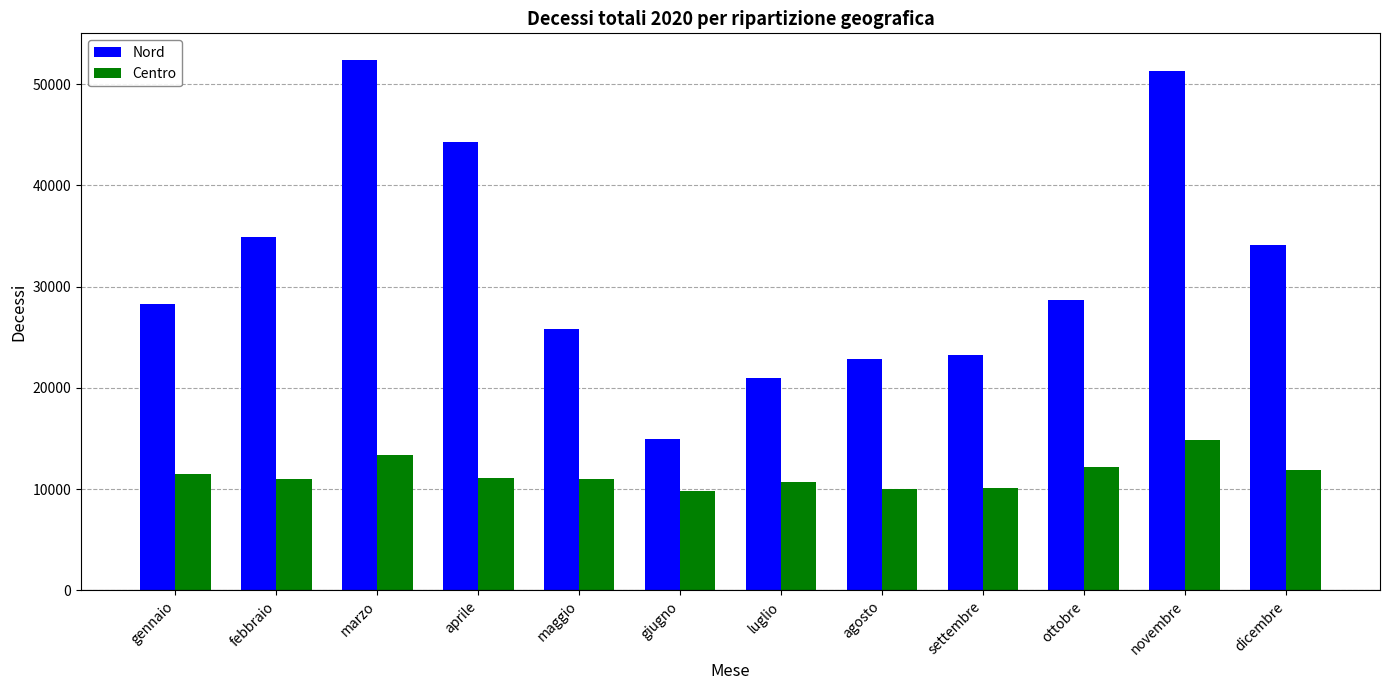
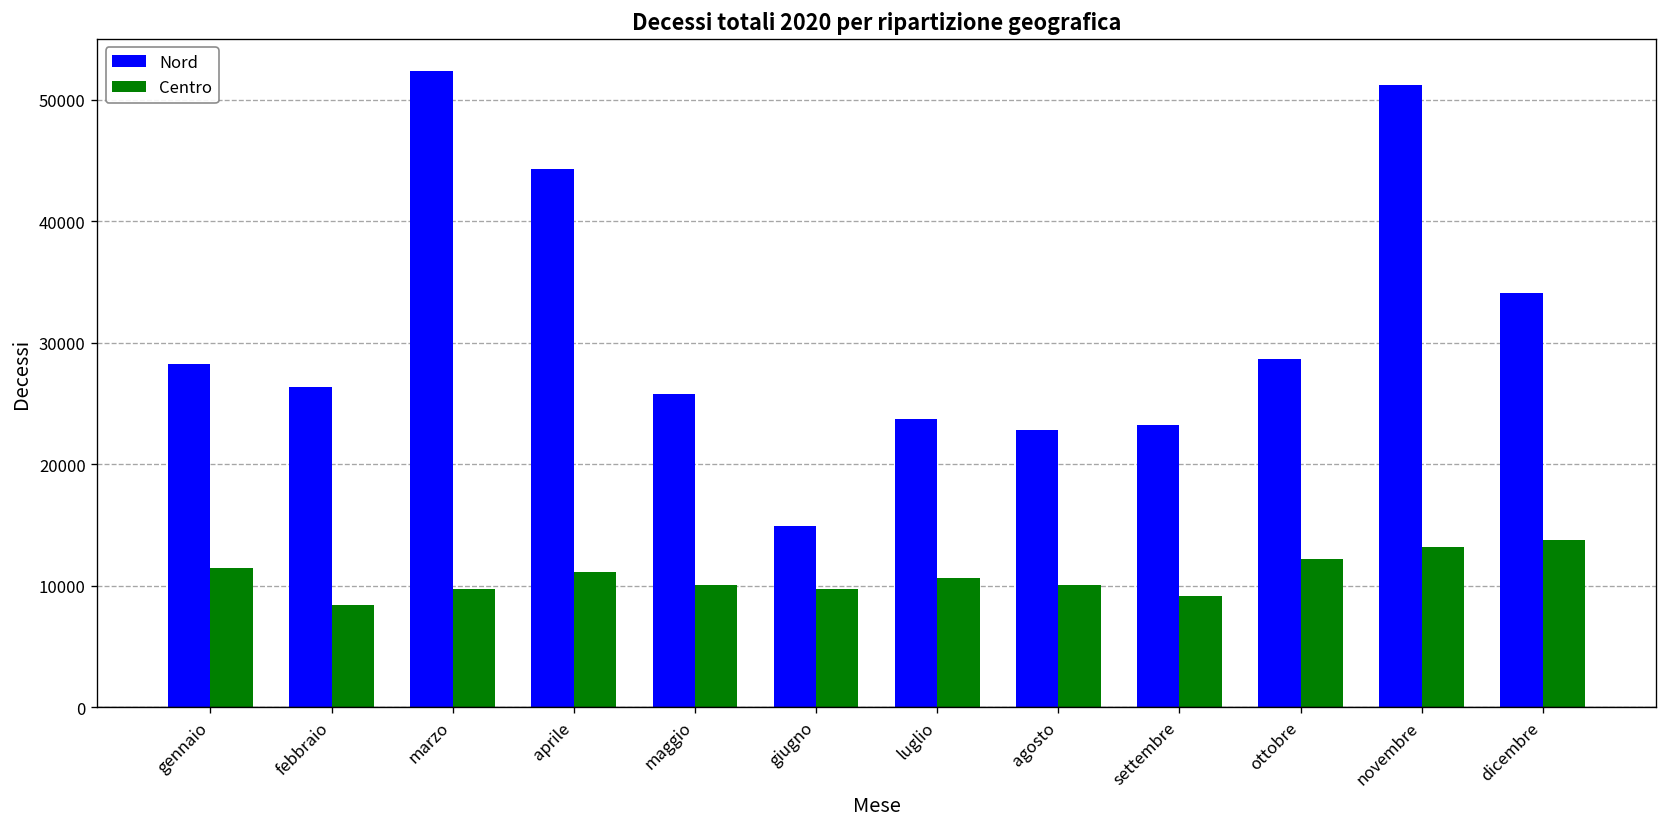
  {
    "Nord": {
      "gennaio": 28300,
-     "febbraio": 34900,
+     "febbraio": 26400,
      "marzo": 52400,
      "aprile": 44300,
      "maggio": 25800,
      "giugno": 14900,
-     "luglio": 20900,
+     "luglio": 23700,
      "agosto": 22900,
      "settembre": 23200,
      "ottobre": 28700,
      "novembre": 51300,
      "dicembre": 34100
    },
    "Centro": {
      "gennaio": 11500,
-     "febbraio": 11000,
-     "marzo": 13400,
+     "febbraio": 8500,
+     "marzo": 9800,
      "aprile": 11100,
-     "maggio": 11000,
+     "maggio": 10100,
      "giugno": 9800,
      "luglio": 10700,
      "agosto": 10100,
-     "settembre": 10100,
+     "settembre": 9100,
      "ottobre": 12200,
-     "novembre": 14800,
-     "dicembre": 11900
+     "novembre": 13200,
+     "dicembre": 13800
    }
  }
